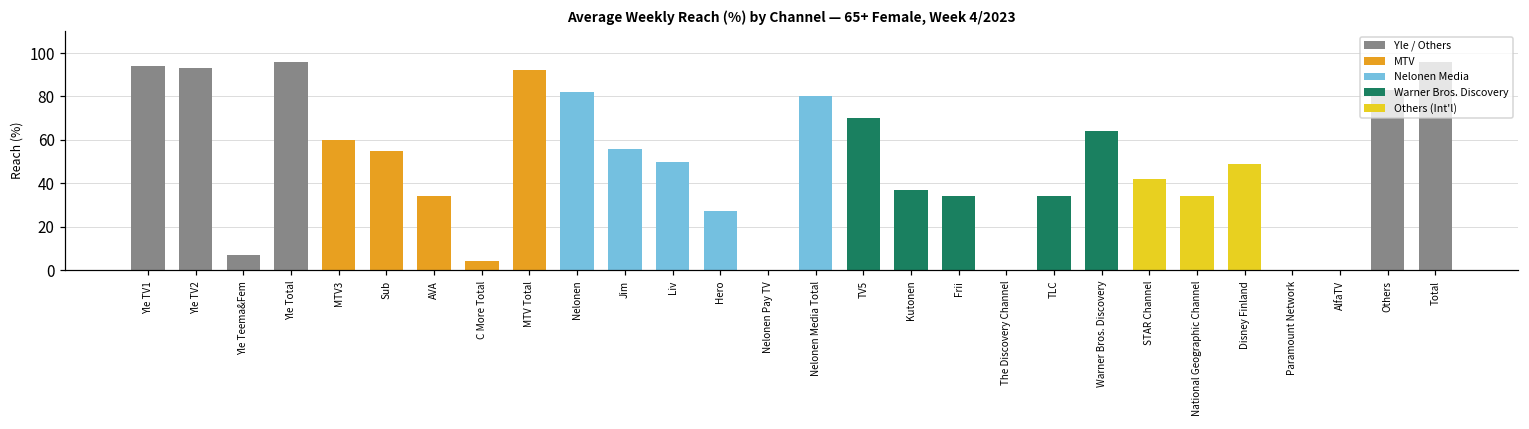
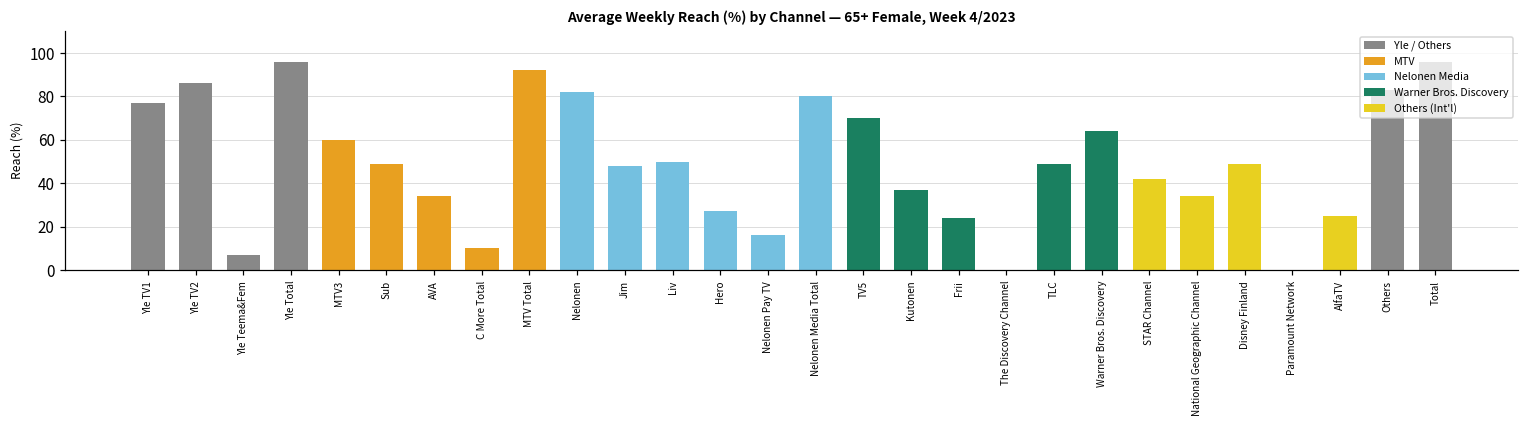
  {
-   "Yle TV1": 94,
-   "Yle TV2": 93,
+   "Yle TV1": 77,
+   "Yle TV2": 86,
    "Yle Teema&Fem": 7,
    "Yle Total": 96,
    "MTV3": 60,
-   "Sub": 55,
+   "Sub": 49,
    "AVA": 34,
-   "C More Total": 4,
+   "C More Total": 10,
    "MTV Total": 92,
    "Nelonen": 82,
-   "Jim": 56,
+   "Jim": 48,
    "Liv": 50,
    "Hero": 27,
-   "Nelonen Pay TV": 0,
+   "Nelonen Pay TV": 16,
    "Nelonen Media Total": 80,
    "TV5": 70,
    "Kutonen": 37,
-   "Frii": 34,
+   "Frii": 24,
    "The Discovery Channel": 0,
-   "TLC": 34,
+   "TLC": 49,
    "Warner Bros. Discovery": 64,
    "STAR Channel": 42,
    "National Geographic Channel": 34,
    "Disney Finland": 49,
    "Paramount Network": 0,
-   "AlfaTV": 0
+   "AlfaTV": 25
  }
